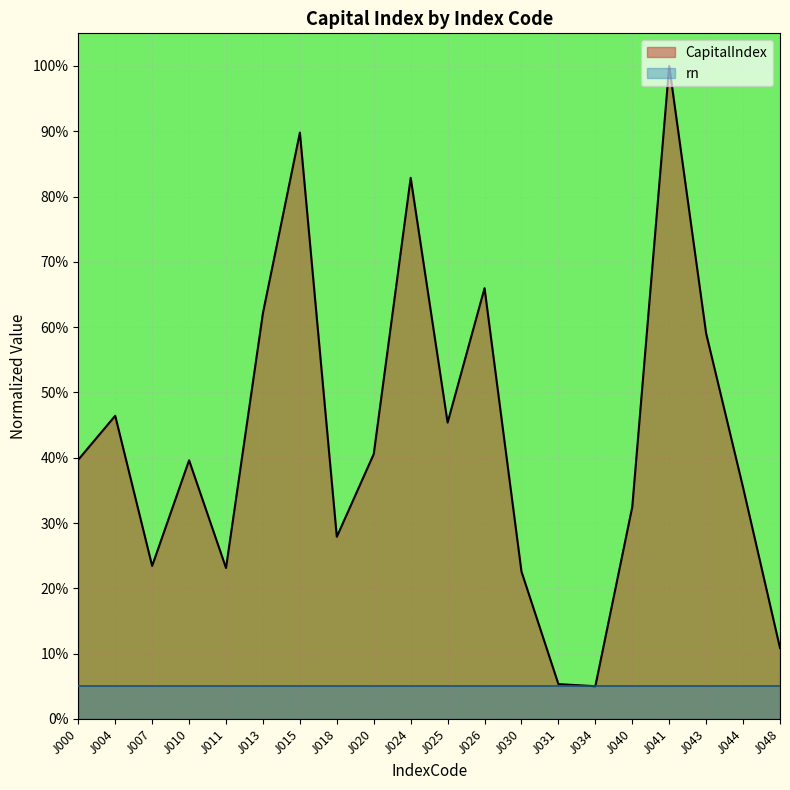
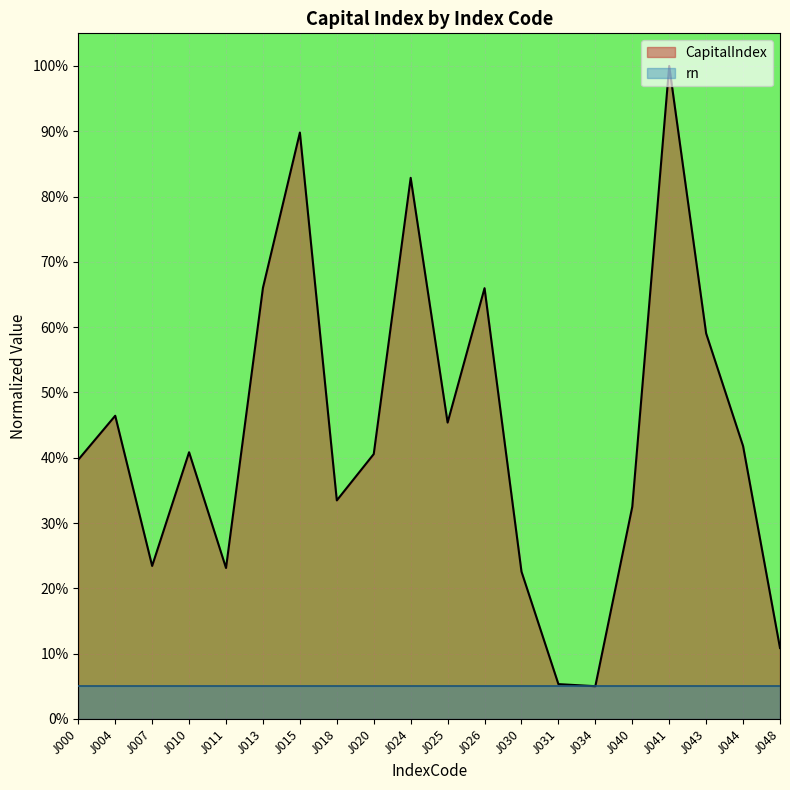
  {
    "CapitalIndex": {
      "J000": "40%",
      "J004": "46%",
      "J007": "23%",
-     "J010": "40%",
+     "J010": "41%",
      "J011": "23%",
-     "J013": "62%",
+     "J013": "66%",
      "J015": "90%",
-     "J018": "28%",
+     "J018": "33%",
      "J020": "41%",
      "J024": "83%",
      "J025": "45%",
      "J026": "66%",
      "J030": "23%",
      "J040": "32%",
      "J043": "59%",
-     "J044": "35%",
+     "J044": "42%",
      "J048": "11%"
    },
    "rn": {
      "J000": "5%",
      "J004": "5%",
      "J007": "5%",
      "J010": "5%",
      "J011": "5%",
      "J013": "5%",
      "J015": "5%",
      "J018": "5%",
      "J020": "5%",
      "J024": "5%",
      "J025": "5%",
      "J026": "5%",
      "J030": "5%",
      "J040": "5%",
      "J041": "5%",
      "J043": "5%",
      "J044": "5%",
      "J048": "5%"
    }
  }
